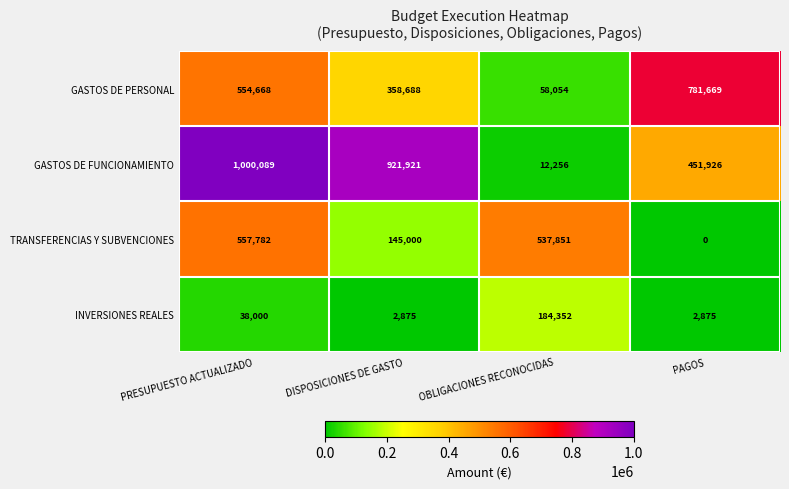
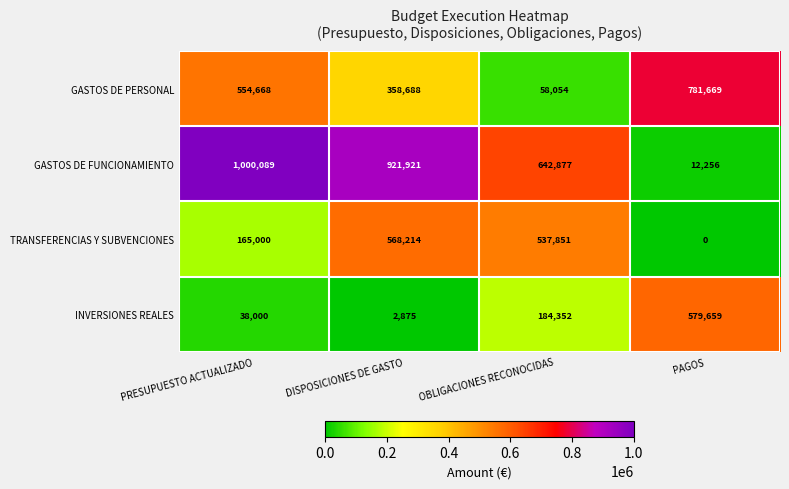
  {
    "GASTOS DE PERSONAL": {
      "PRESUPUESTO ACTUALIZADO": "554,668",
      "DISPOSICIONES DE GASTO": "358,688",
      "OBLIGACIONES RECONOCIDAS": "58,054",
      "PAGOS": "781,669"
    },
    "GASTOS DE FUNCIONAMIENTO": {
      "PRESUPUESTO ACTUALIZADO": "1,000,089",
      "DISPOSICIONES DE GASTO": "921,921",
-     "OBLIGACIONES RECONOCIDAS": "12,256",
-     "PAGOS": "451,926"
+     "OBLIGACIONES RECONOCIDAS": "642,877",
+     "PAGOS": "12,256"
    },
    "TRANSFERENCIAS Y SUBVENCIONES": {
-     "PRESUPUESTO ACTUALIZADO": "557,782",
-     "DISPOSICIONES DE GASTO": "145,000",
+     "PRESUPUESTO ACTUALIZADO": "165,000",
+     "DISPOSICIONES DE GASTO": "568,214",
      "OBLIGACIONES RECONOCIDAS": "537,851",
      "PAGOS": "0"
    },
    "INVERSIONES REALES": {
      "PRESUPUESTO ACTUALIZADO": "38,000",
      "DISPOSICIONES DE GASTO": "2,875",
      "OBLIGACIONES RECONOCIDAS": "184,352",
-     "PAGOS": "2,875"
+     "PAGOS": "579,659"
    }
  }
